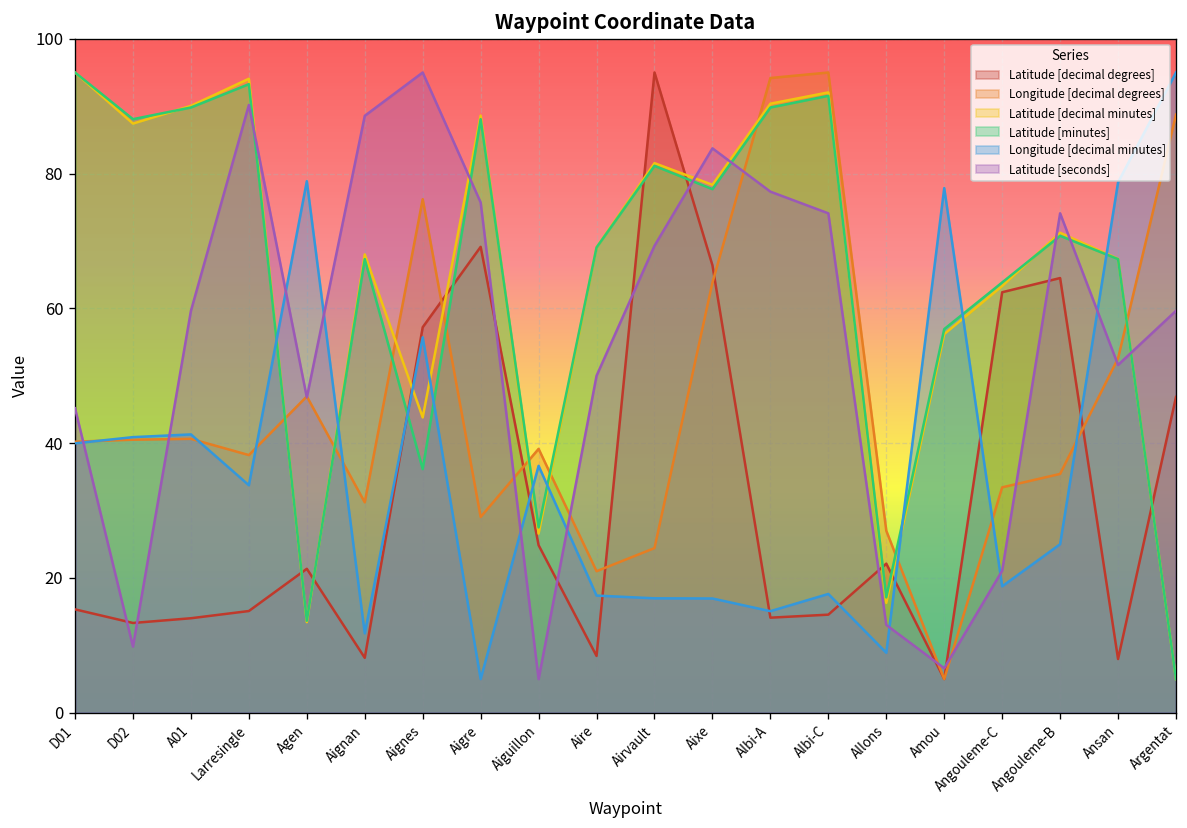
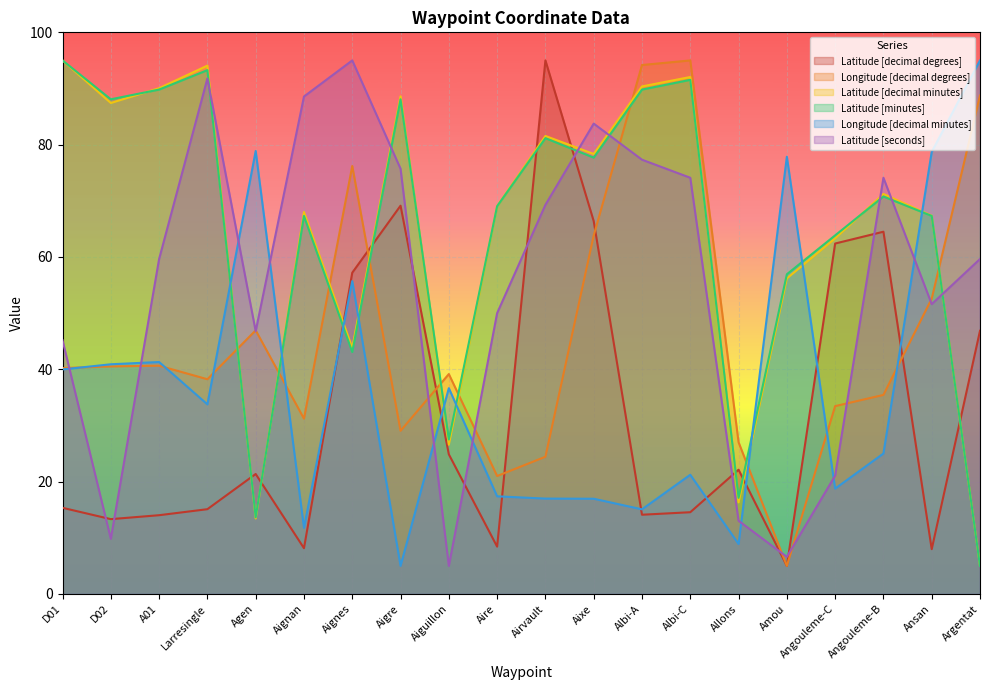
  {
    "Latitude [minutes]": {
      "D02": 88,
      "Larresingle": 93,
      "Aignan": 67,
-     "Aignes": 36,
+     "Aignes": 43,
      "Aigre": 88,
      "Aiguillon": 28,
      "Aixe": 78,
      "Albi-A": 90,
      "Albi-C": 92,
      "Allons": 17,
      "Amou": 57,
      "Angouleme-C": 64
    },
    "Longitude [decimal minutes]": {
      "A01": 41,
      "Larresingle": 34,
      "Agen": 79,
      "Aignan": 12,
      "Aignes": 56,
      "Aigre": 5,
      "Aiguillon": 37,
      "Aire": 17,
      "Airvault": 17,
      "Aixe": 17,
      "Albi-A": 15,
-     "Albi-C": 18,
+     "Albi-C": 21,
      "Allons": 9,
      "Amou": 78,
      "Angouleme-C": 19,
      "Angouleme-B": 25,
      "Ansan": 79,
      "Argentat": 95
    },
    "Latitude [seconds]": {
      "D01": 45,
      "D02": 10,
      "A01": 60,
-     "Larresingle": 90,
+     "Larresingle": 92,
      "Aignan": 89,
      "Aignes": 95,
      "Aigre": 76,
      "Aiguillon": 5,
      "Aire": 50,
      "Airvault": 69,
      "Aixe": 84,
      "Albi-A": 77,
      "Albi-C": 74,
      "Allons": 13,
      "Amou": 7,
      "Angouleme-C": 21,
      "Angouleme-B": 74,
      "Ansan": 52,
      "Argentat": 60
    }
  }
